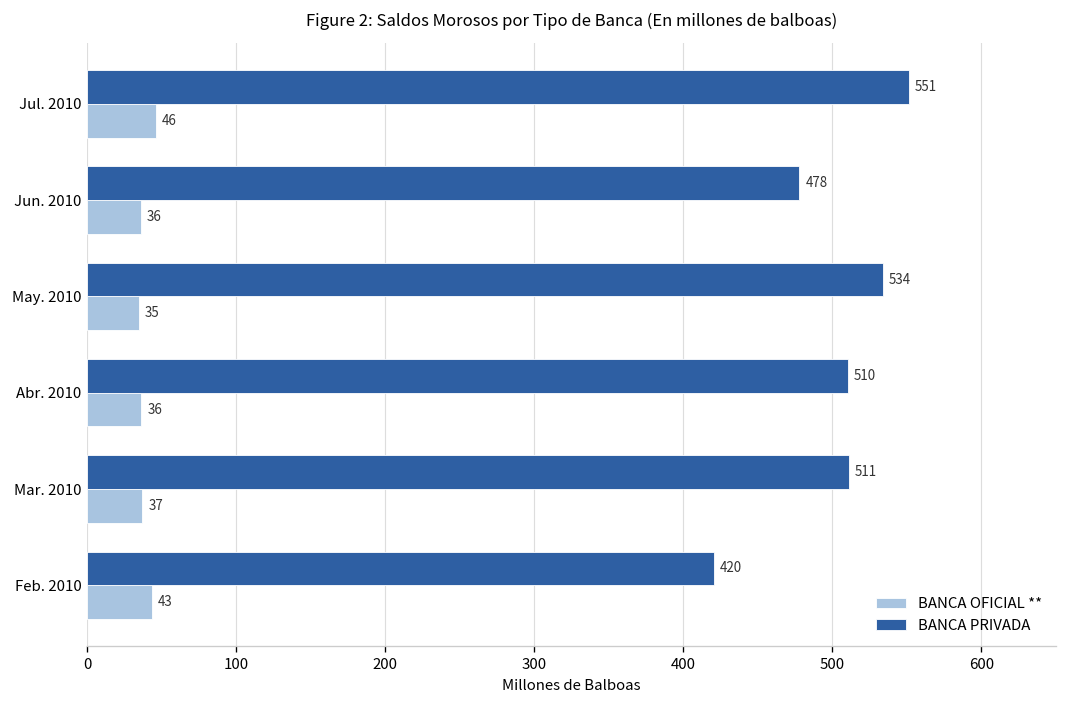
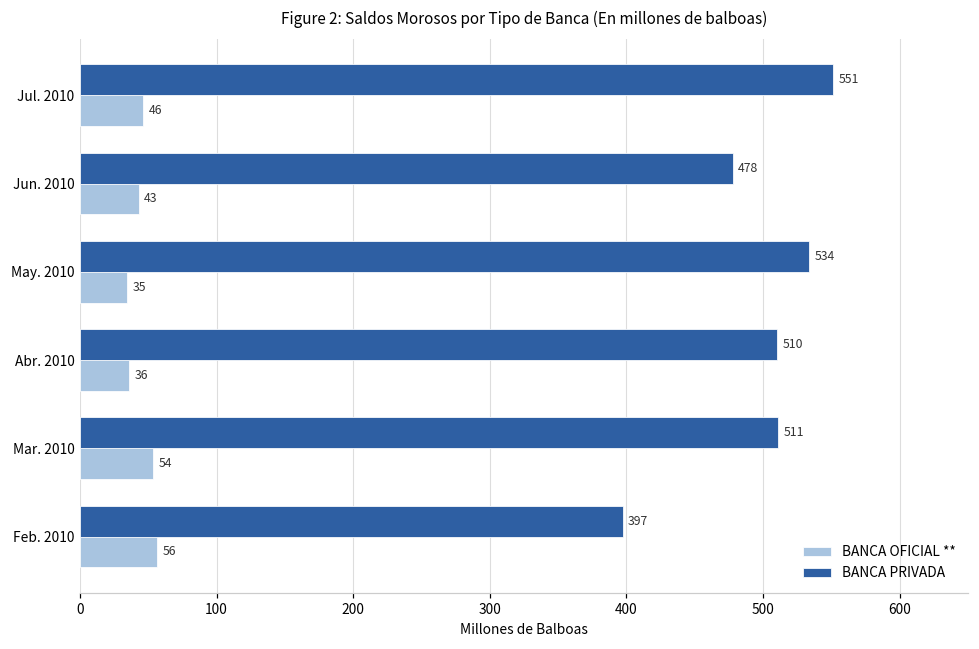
  {
    "BANCA OFICIAL **": {
      "Jul. 2010": 46,
-     "Jun. 2010": 36,
+     "Jun. 2010": 43,
      "May. 2010": 35,
      "Abr. 2010": 36,
-     "Mar. 2010": 37,
-     "Feb. 2010": 43
+     "Mar. 2010": 54,
+     "Feb. 2010": 56
    },
    "BANCA PRIVADA": {
      "Jul. 2010": 551,
      "Jun. 2010": 478,
      "May. 2010": 534,
      "Abr. 2010": 510,
      "Mar. 2010": 511,
-     "Feb. 2010": 420
+     "Feb. 2010": 397
    }
  }
